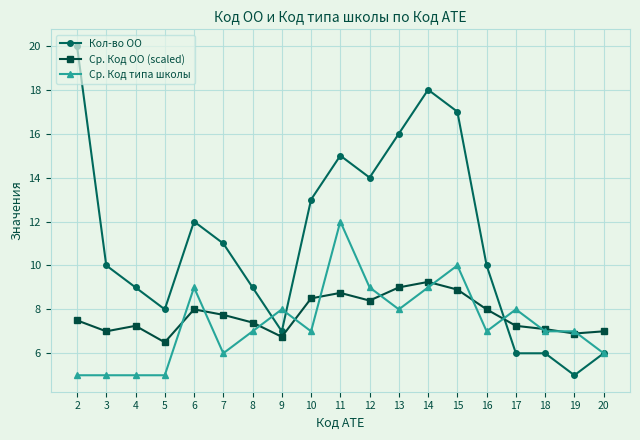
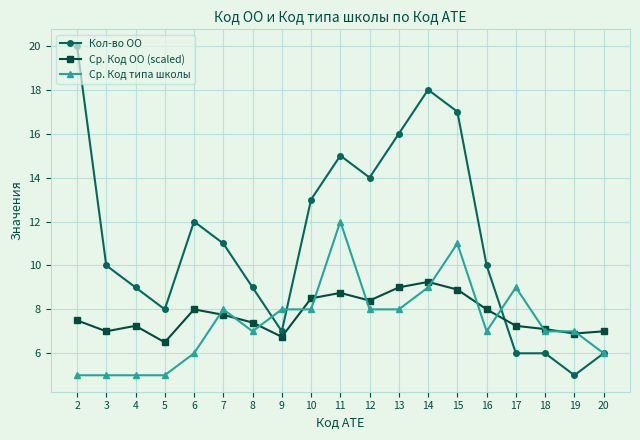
  {
    "Ср. Код типа школы": {
      "2": 5,
      "3": 5,
      "4": 5,
      "5": 5,
-     "6": 9,
-     "7": 6,
+     "6": 6,
+     "7": 8,
      "8": 7,
      "9": 8,
-     "10": 7,
+     "10": 8,
      "11": 12,
-     "12": 9,
+     "12": 8,
      "13": 8,
      "14": 9,
-     "15": 10,
+     "15": 11,
      "16": 7,
-     "17": 8
+     "17": 9
    }
  }
